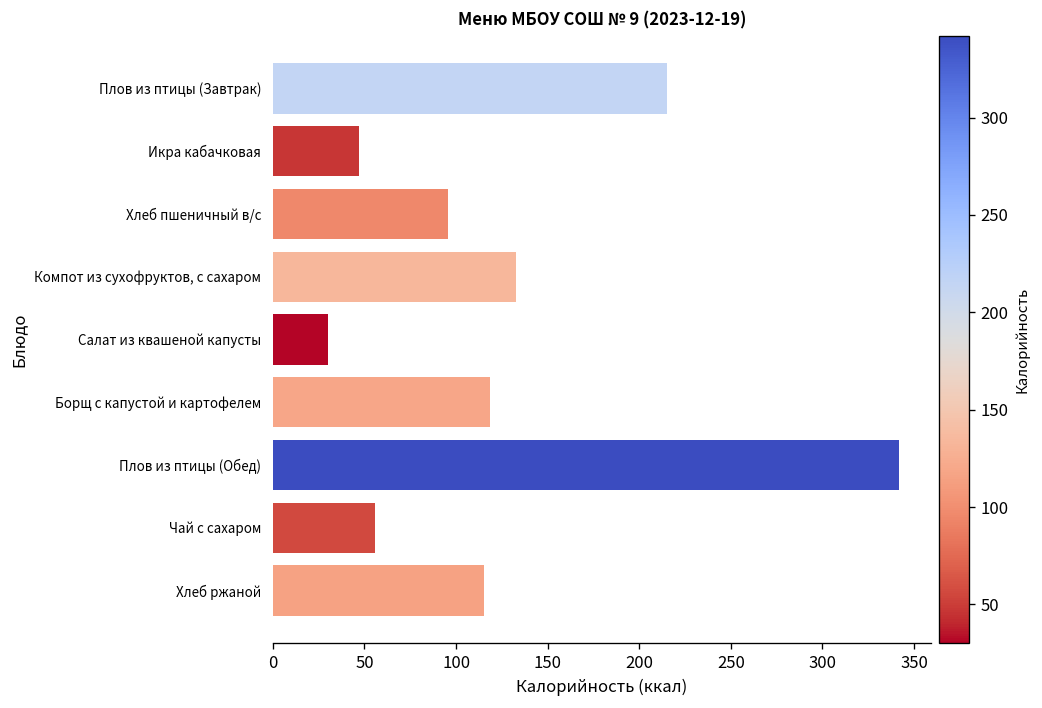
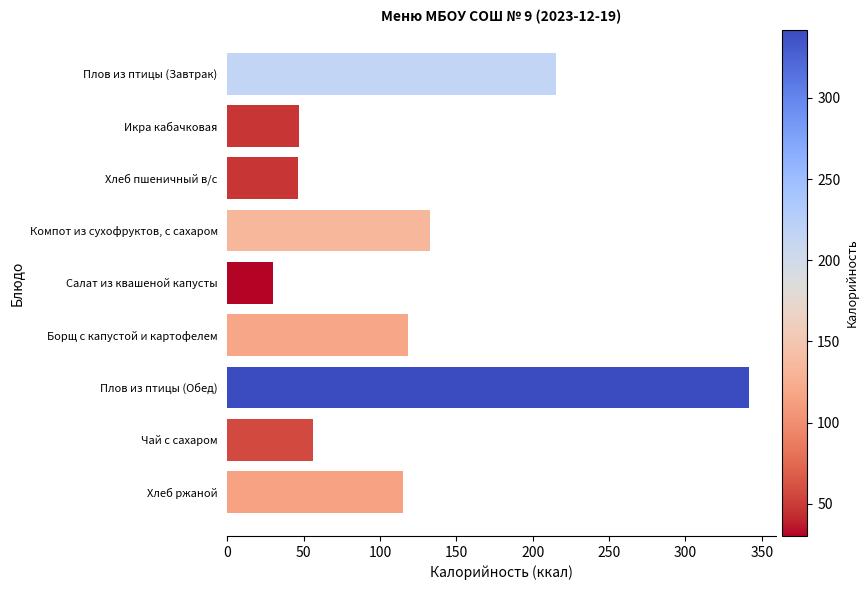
  {
    "Плов из птицы (Завтрак)": 215,
    "Икра кабачковая": 47,
-   "Хлеб пшеничный в/с": 96,
+   "Хлеб пшеничный в/с": 47,
    "Компот из сухофруктов, с сахаром": 133,
    "Салат из квашеной капусты": 30,
    "Борщ с капустой и картофелем": 118,
    "Плов из птицы (Обед)": 342,
    "Чай с сахаром": 56,
    "Хлеб ржаной": 115
  }
